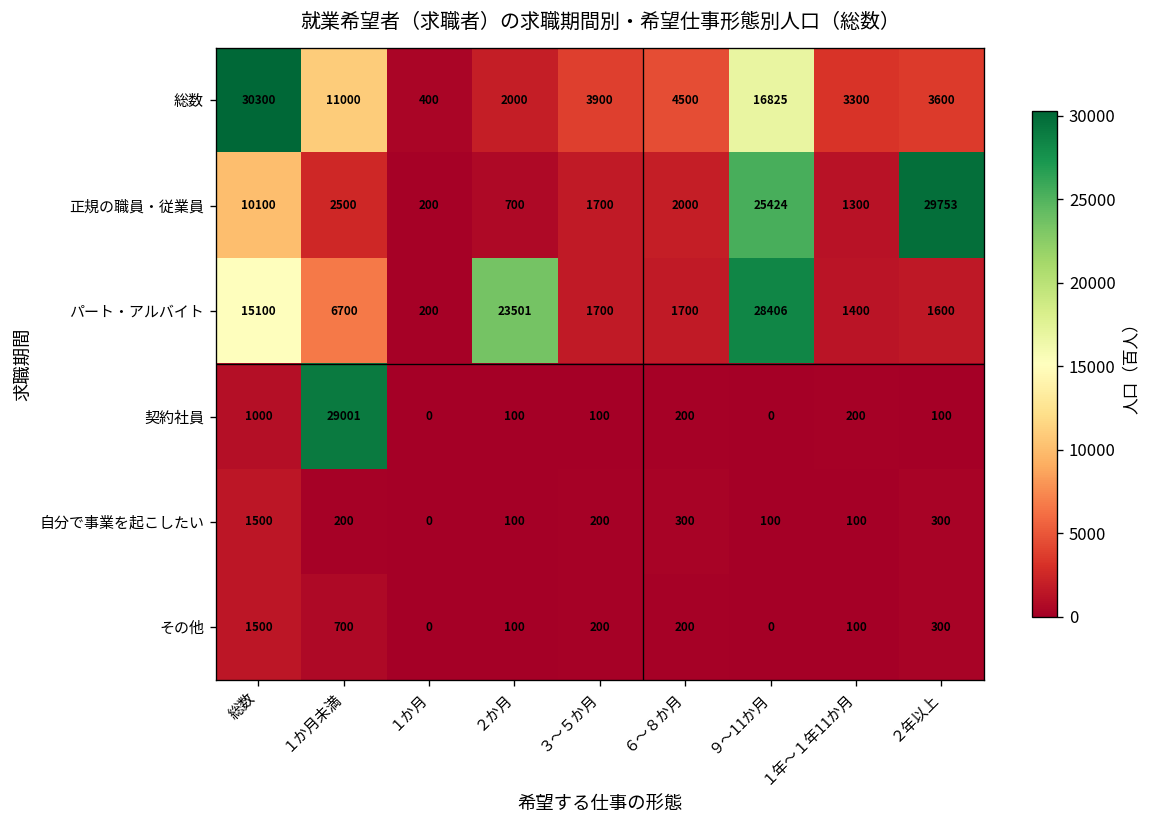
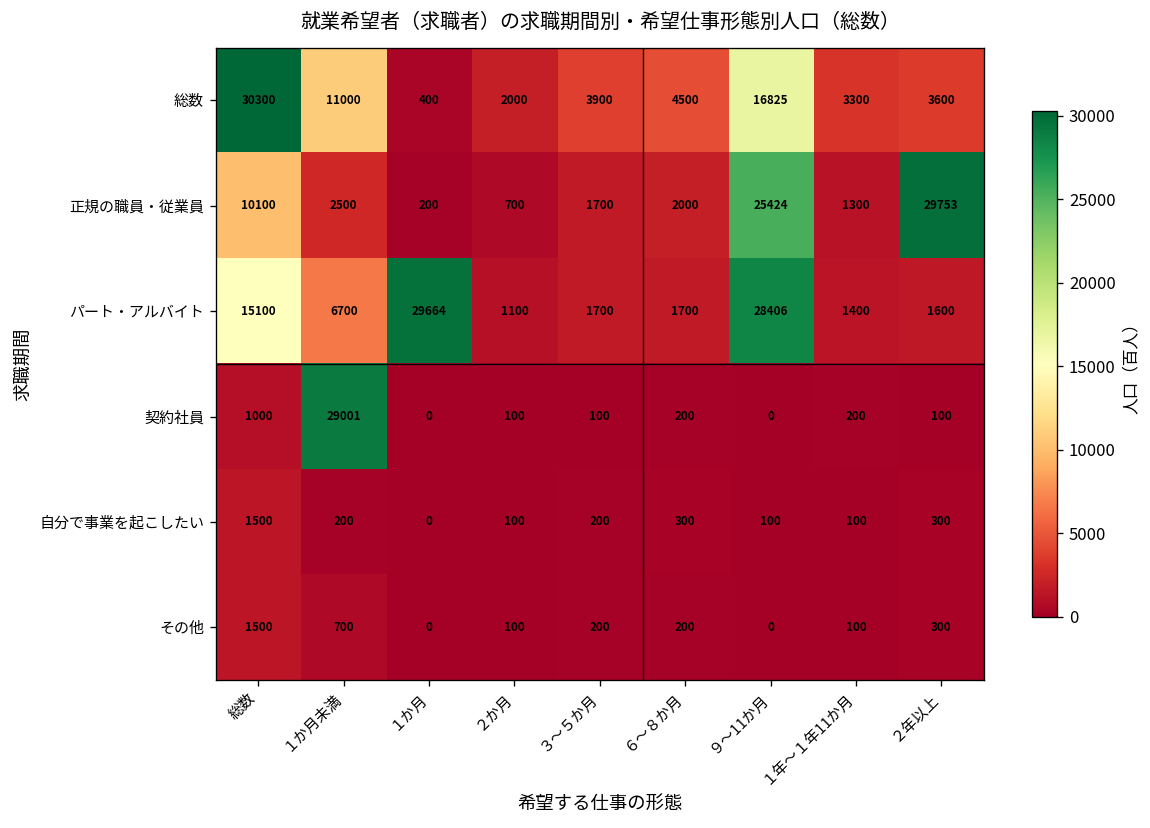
  {
    "総数": {
      "総数": 30300,
      "１か月未満": 11000,
      "１か月": 400,
      "２か月": 2000,
      "３～５か月": 3900,
      "６～８か月": 4500,
      "９～11か月": 16825,
      "１年～１年11か月": 3300,
      "２年以上": 3600
    },
    "正規の職員・従業員": {
      "総数": 10100,
      "１か月未満": 2500,
      "１か月": 200,
      "２か月": 700,
      "３～５か月": 1700,
      "６～８か月": 2000,
      "９～11か月": 25424,
      "１年～１年11か月": 1300,
      "２年以上": 29753
    },
    "パート・アルバイト": {
      "総数": 15100,
      "１か月未満": 6700,
-     "１か月": 200,
-     "２か月": 23501,
+     "１か月": 29664,
+     "２か月": 1100,
      "３～５か月": 1700,
      "６～８か月": 1700,
      "９～11か月": 28406,
      "１年～１年11か月": 1400,
      "２年以上": 1600
    },
    "契約社員": {
      "総数": 1000,
      "１か月未満": 29001,
      "１か月": 0,
      "２か月": 100,
      "３～５か月": 100,
      "６～８か月": 200,
      "９～11か月": 0,
      "１年～１年11か月": 200,
      "２年以上": 100
    },
    "自分で事業を起こしたい": {
      "総数": 1500,
      "１か月未満": 200,
      "１か月": 0,
      "２か月": 100,
      "３～５か月": 200,
      "６～８か月": 300,
      "９～11か月": 100,
      "１年～１年11か月": 100,
      "２年以上": 300
    },
    "その他": {
      "総数": 1500,
      "１か月未満": 700,
      "１か月": 0,
      "２か月": 100,
      "３～５か月": 200,
      "６～８か月": 200,
      "９～11か月": 0,
      "１年～１年11か月": 100,
      "２年以上": 300
    }
  }
